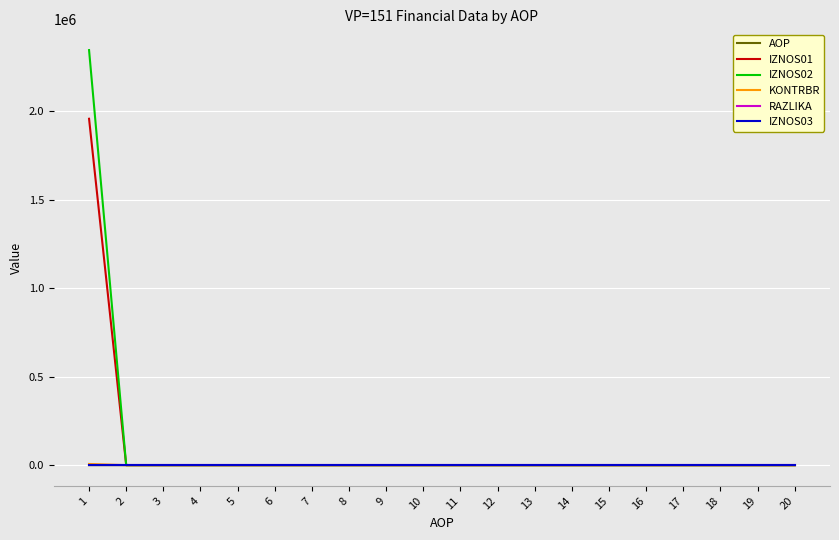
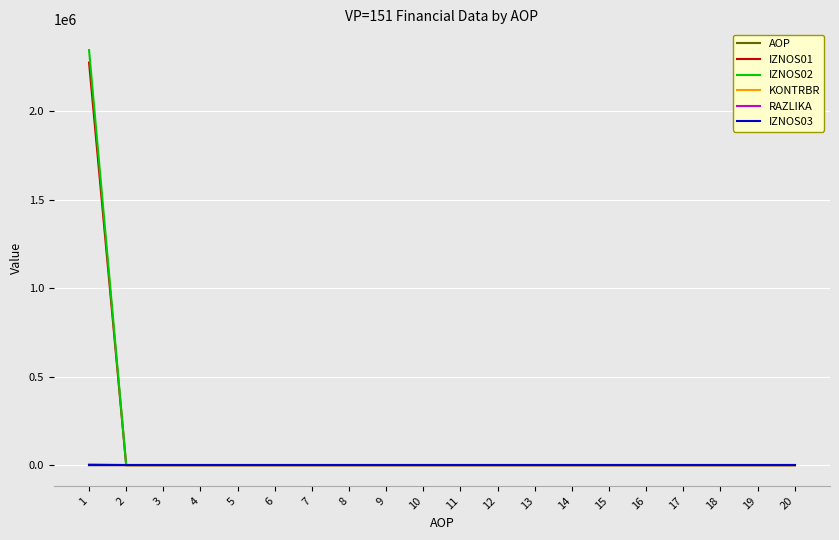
  {
    "IZNOS01": {
-     "1": 1960000
+     "1": 2270000
    },
    "IZNOS02": {
      "1": 2340000
    }
  }
